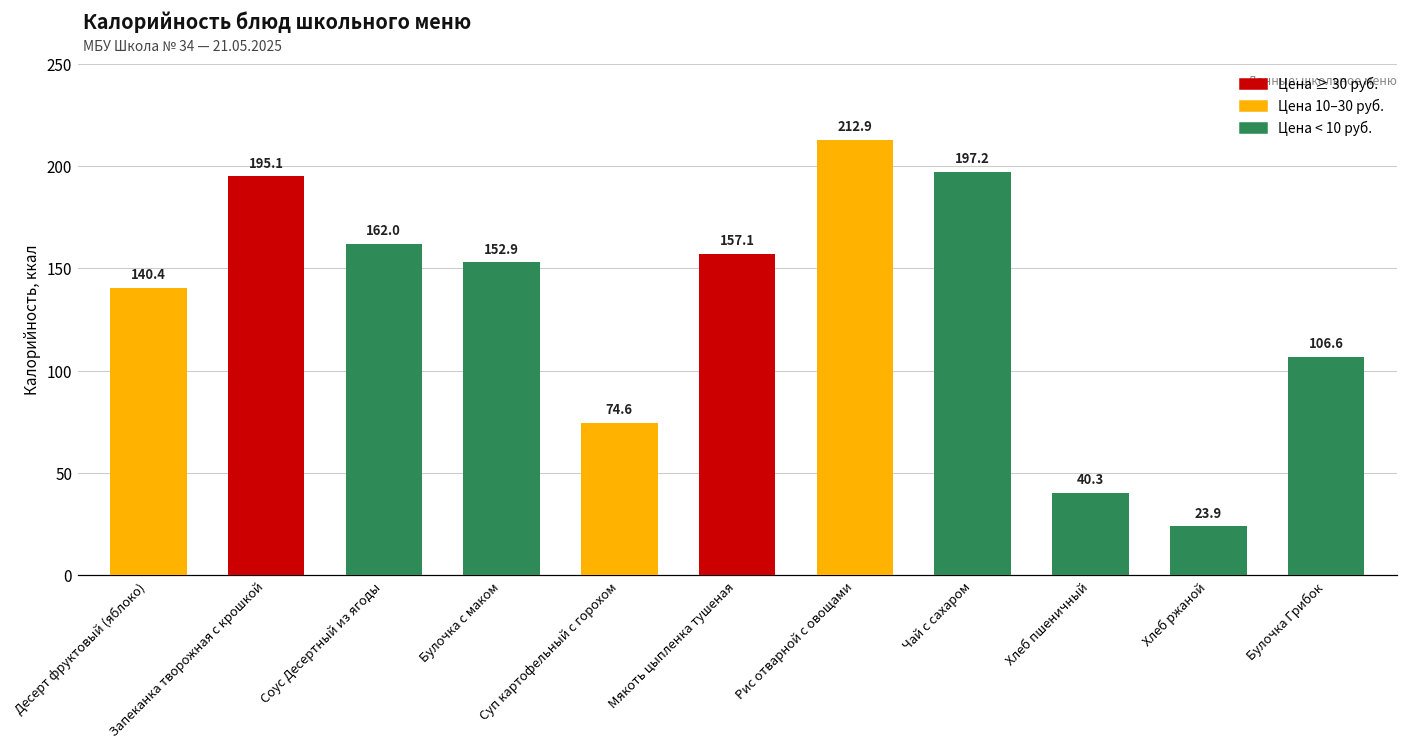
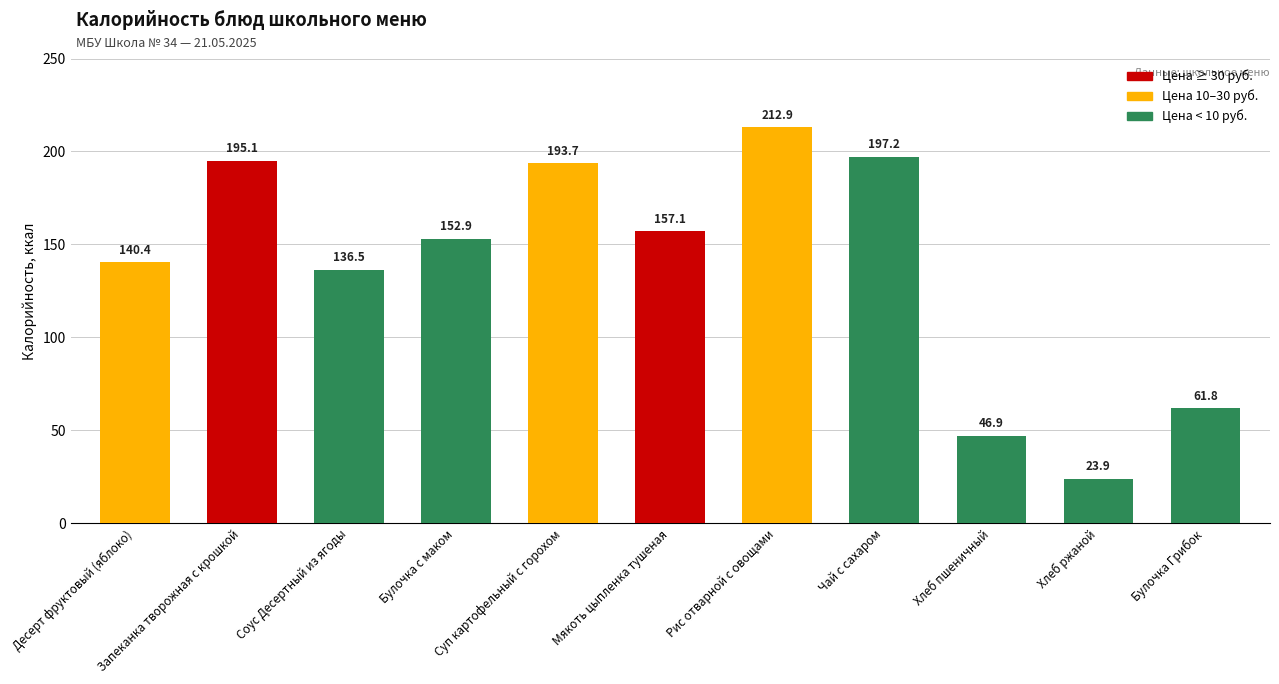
  {
    "Десерт фруктовый (яблоко)": 140.4,
    "Запеканка творожная с крошкой": 195.1,
-   "Соус Десертный из ягоды": 162.0,
+   "Соус Десертный из ягоды": 136.5,
    "Булочка с маком": 152.9,
-   "Суп картофельный с горохом": 74.6,
+   "Суп картофельный с горохом": 193.7,
    "Мякоть цыпленка тушеная": 157.1,
    "Рис отварной с овощами": 212.9,
    "Чай с сахаром": 197.2,
-   "Хлеб пшеничный": 40.3,
+   "Хлеб пшеничный": 46.9,
    "Хлеб ржаной": 23.9,
-   "Булочка Грибок": 106.6
+   "Булочка Грибок": 61.8
  }
